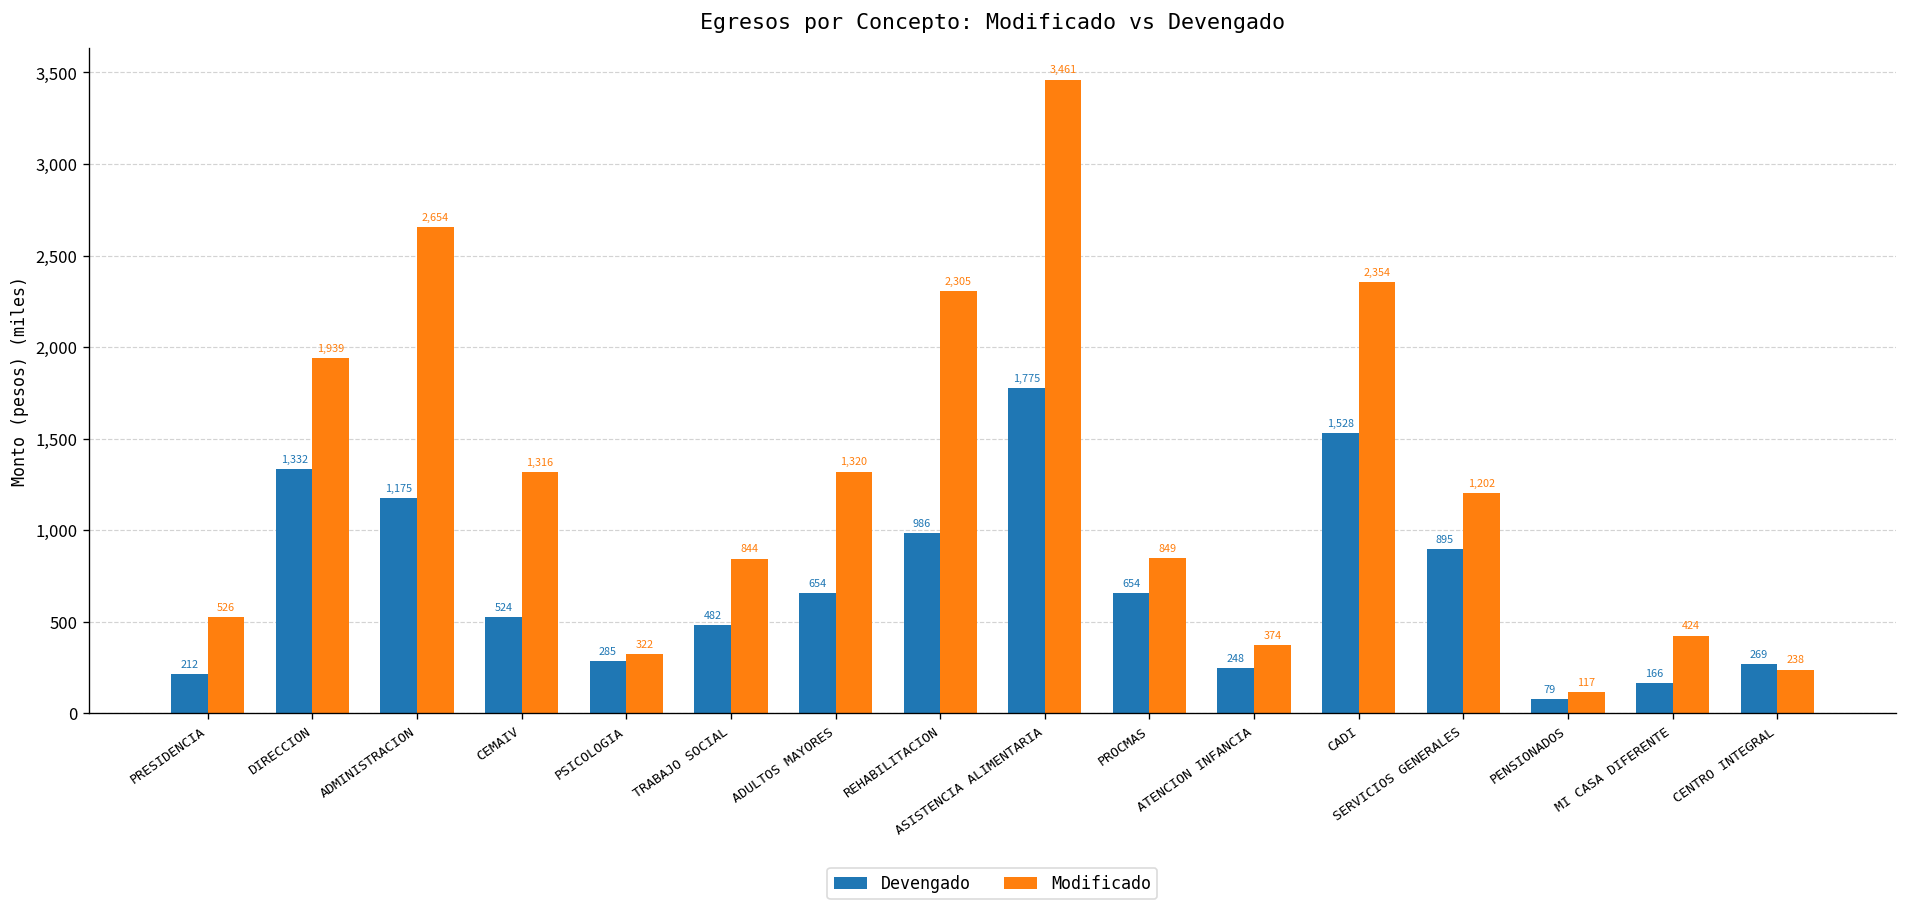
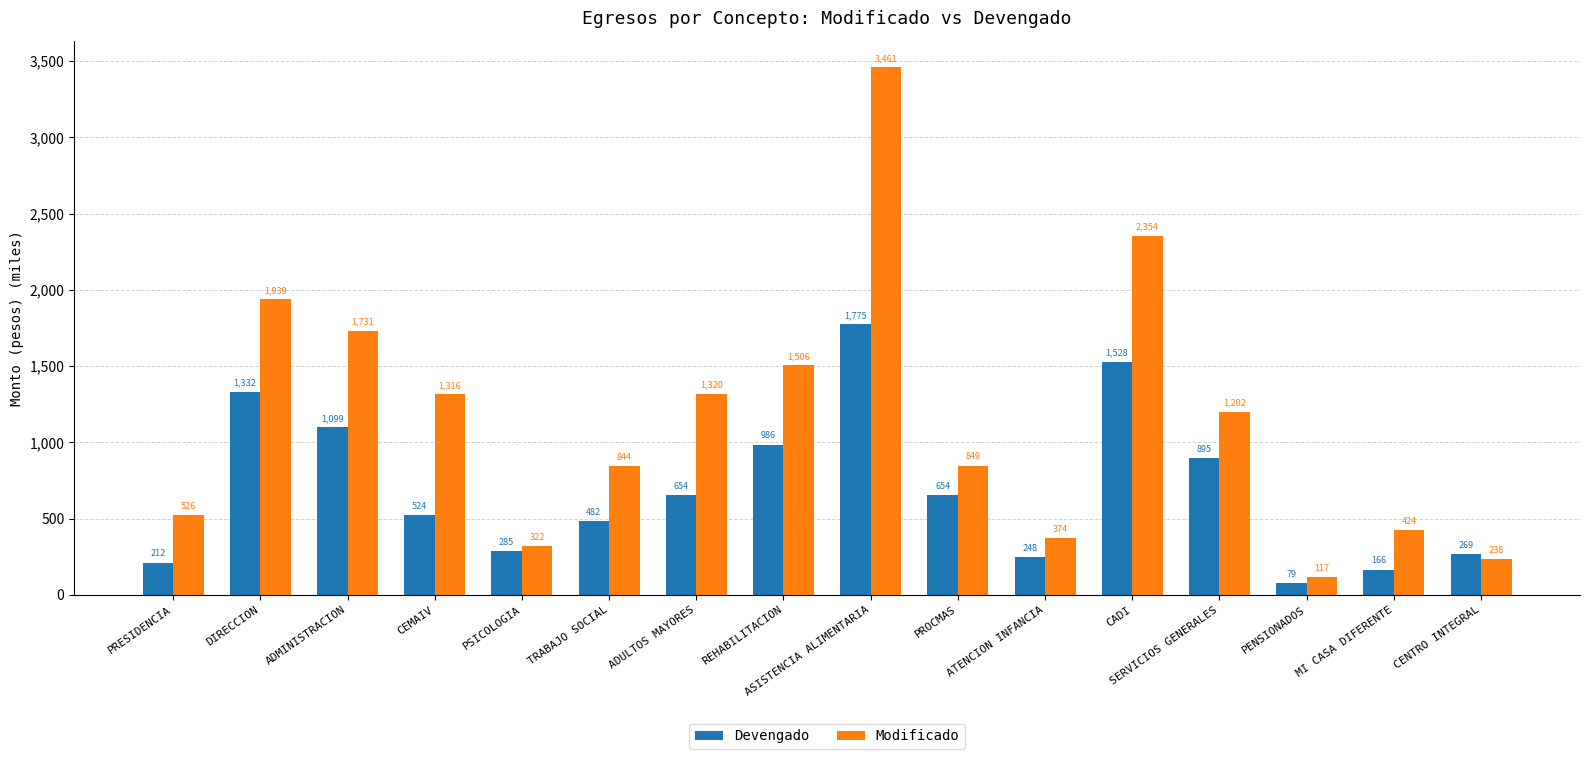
  {
    "Devengado": {
      "PRESIDENCIA": "212",
      "DIRECCION": "1,332",
-     "ADMINISTRACION": "1,175",
+     "ADMINISTRACION": "1,099",
      "CEMAIV": "524",
      "PSICOLOGIA": "285",
      "TRABAJO SOCIAL": "482",
      "ADULTOS MAYORES": "654",
      "REHABILITACION": "986",
      "ASISTENCIA ALIMENTARIA": "1,775",
      "PROCMAS": "654",
      "ATENCION INFANCIA": "248",
      "CADI": "1,528",
      "SERVICIOS GENERALES": "895",
      "PENSIONADOS": "79",
      "MI CASA DIFERENTE": "166",
      "CENTRO INTEGRAL": "269"
    },
    "Modificado": {
      "PRESIDENCIA": "526",
      "DIRECCION": "1,939",
-     "ADMINISTRACION": "2,654",
+     "ADMINISTRACION": "1,731",
      "CEMAIV": "1,316",
      "PSICOLOGIA": "322",
      "TRABAJO SOCIAL": "844",
      "ADULTOS MAYORES": "1,320",
-     "REHABILITACION": "2,305",
+     "REHABILITACION": "1,506",
      "ASISTENCIA ALIMENTARIA": "3,461",
      "PROCMAS": "849",
      "ATENCION INFANCIA": "374",
      "CADI": "2,354",
      "SERVICIOS GENERALES": "1,202",
      "PENSIONADOS": "117",
      "MI CASA DIFERENTE": "424",
      "CENTRO INTEGRAL": "238"
    }
  }
